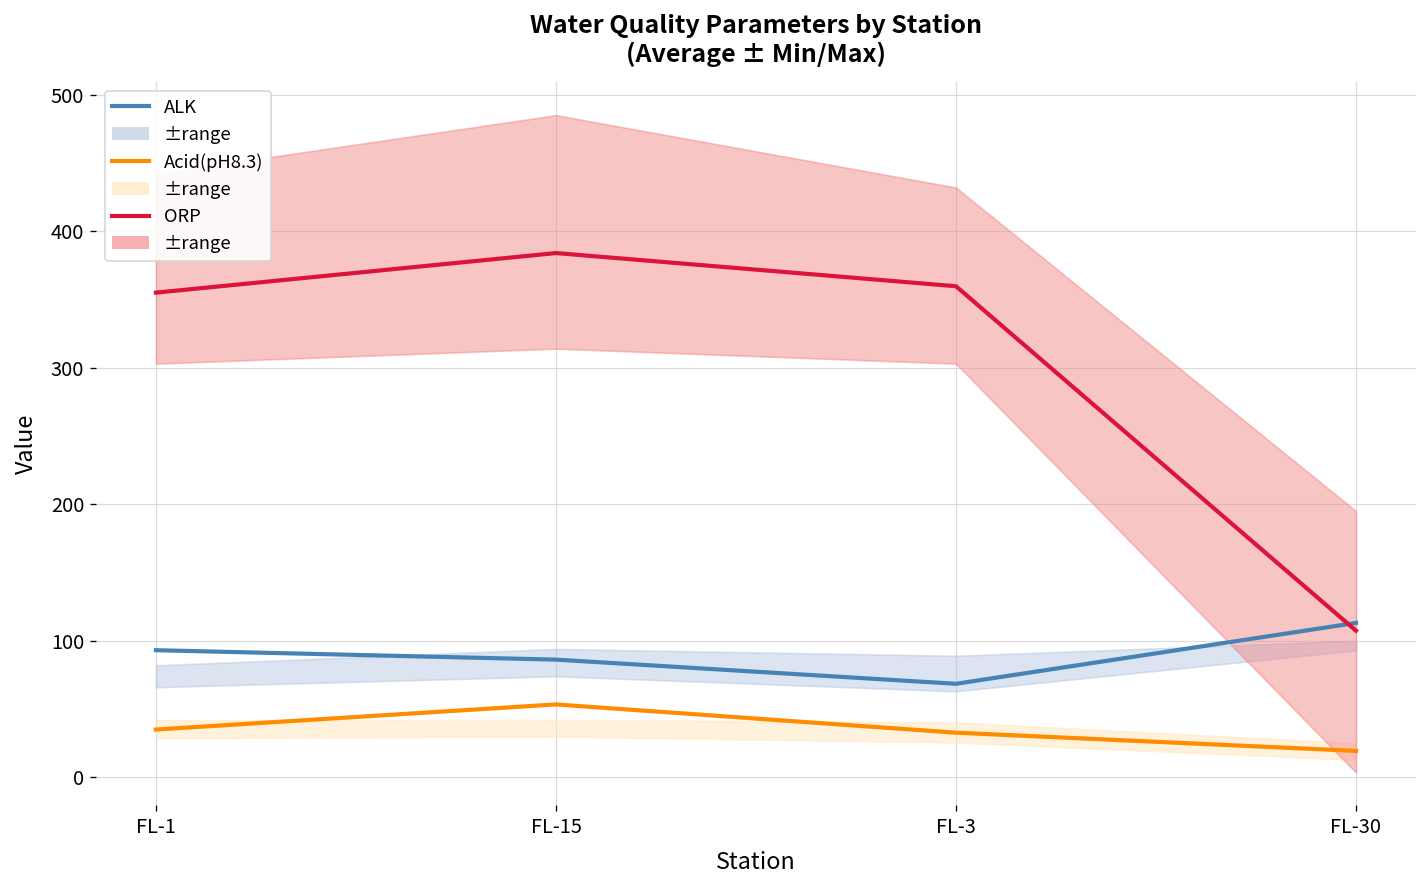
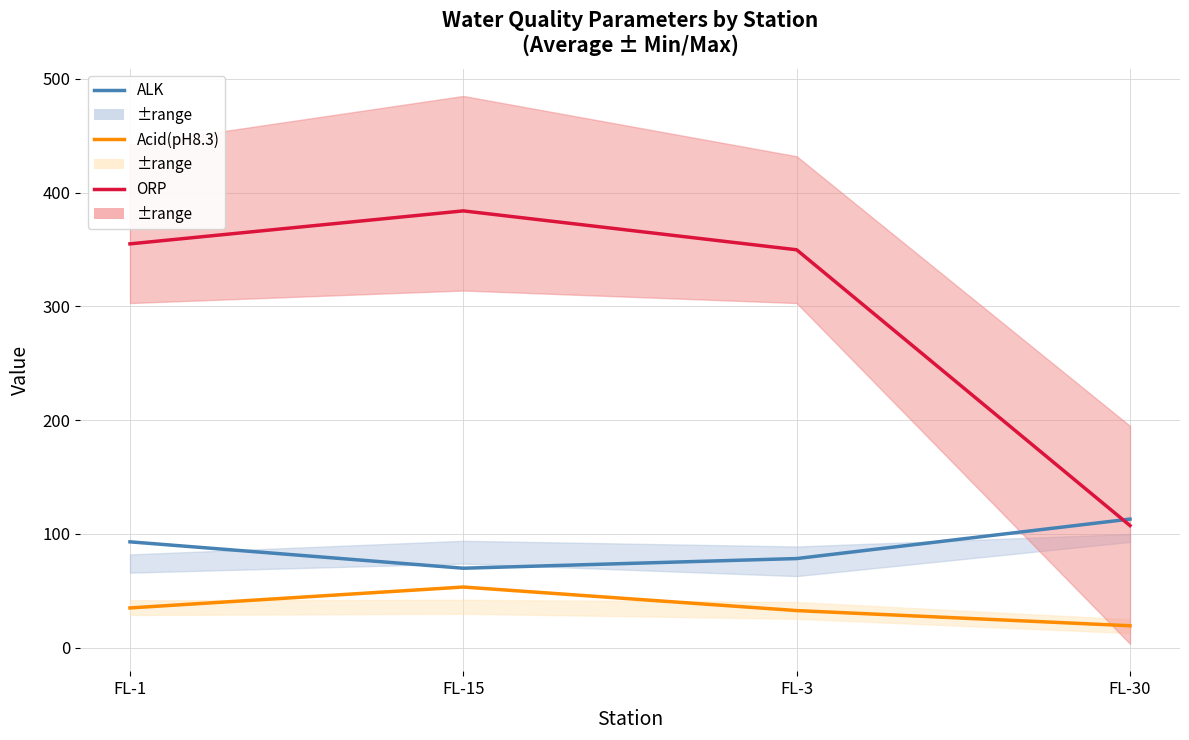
  {
    "ALK": {
      "FL-1": 93,
-     "FL-15": 86,
-     "FL-3": 69,
+     "FL-15": 70,
+     "FL-3": 78,
      "FL-30": 113
    },
    "Acid(pH8.3)": {
      "FL-1": 35,
      "FL-15": 53,
      "FL-3": 33,
      "FL-30": 19
    },
    "ORP": {
      "FL-1": 355,
      "FL-15": 384,
-     "FL-3": 360,
+     "FL-3": 350,
      "FL-30": 107
    }
  }
